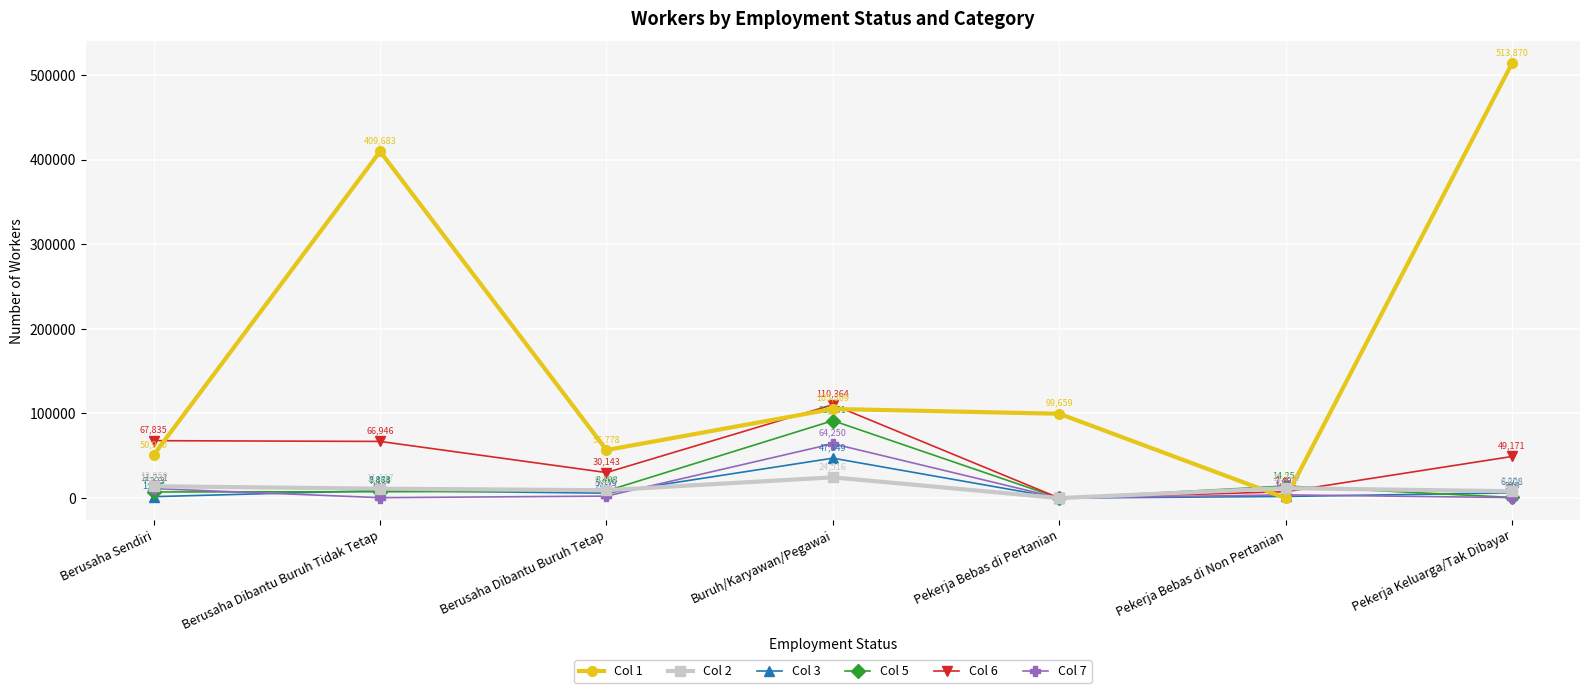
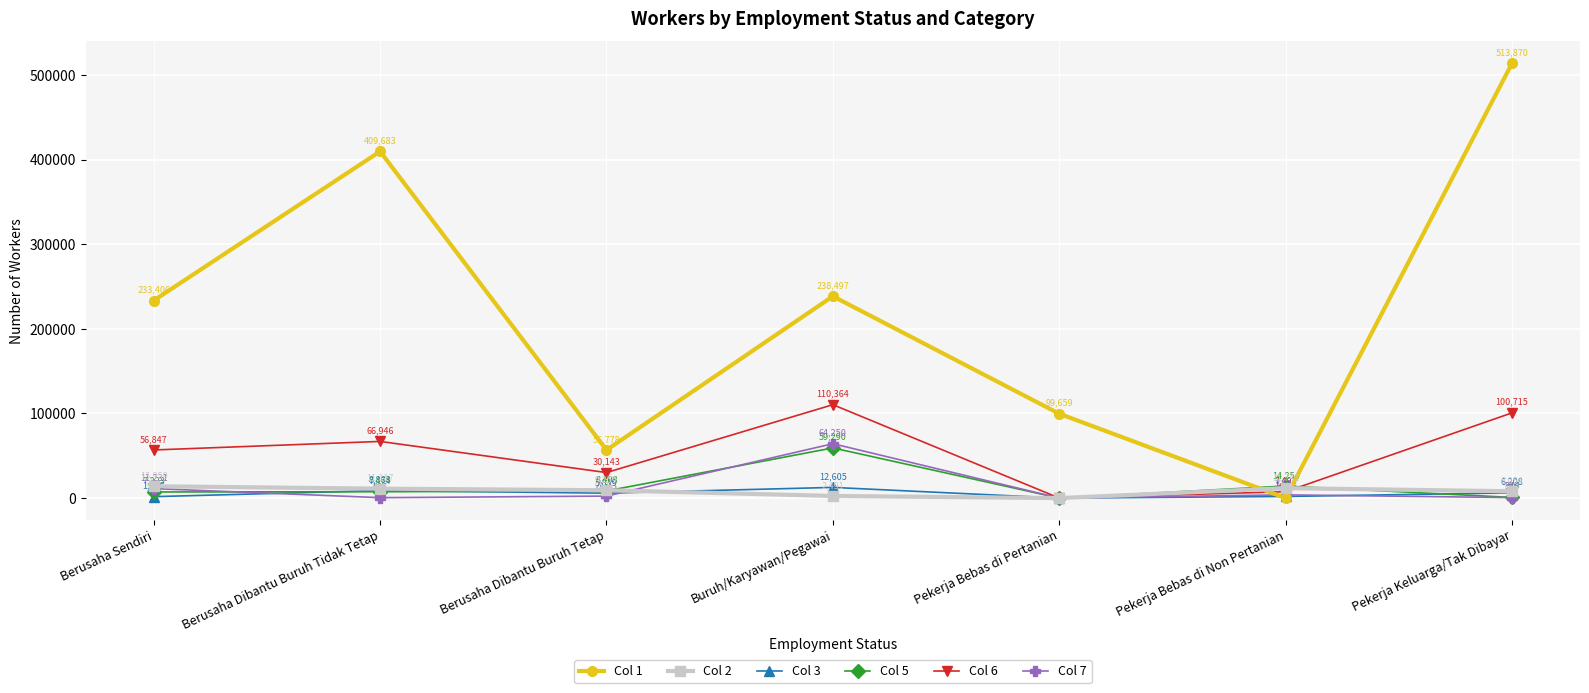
  {
    "Col 1": {
-     "Berusaha Sendiri": "50,930",
+     "Berusaha Sendiri": "233,406",
      "Berusaha Dibantu Buruh Tidak Tetap": "409,683",
      "Berusaha Dibantu Buruh Tetap": "56,778",
-     "Buruh/Karyawan/Pegawai": "105,309",
+     "Buruh/Karyawan/Pegawai": "238,497",
      "Pekerja Bebas di Pertanian": "99,659",
      "Pekerja Keluarga/Tak Dibayar": "513,870"
    },
    "Col 2": {
-     "Buruh/Karyawan/Pegawai": "20000"
+     "Buruh/Karyawan/Pegawai": "0"
    },
    "Col 3": {
-     "Buruh/Karyawan/Pegawai": "47,149"
+     "Buruh/Karyawan/Pegawai": "12,605"
    },
    "Col 5": {
-     "Buruh/Karyawan/Pegawai": "91,501"
+     "Buruh/Karyawan/Pegawai": "59,290"
    },
    "Col 6": {
-     "Berusaha Sendiri": "67,835",
+     "Berusaha Sendiri": "56,847",
      "Berusaha Dibantu Buruh Tidak Tetap": "66,946",
      "Berusaha Dibantu Buruh Tetap": "30,143",
-     "Pekerja Keluarga/Tak Dibayar": "49,171"
+     "Pekerja Keluarga/Tak Dibayar": "100,715"
    },
    "Col 7": {
      "Buruh/Karyawan/Pegawai": "64,250"
    }
  }
